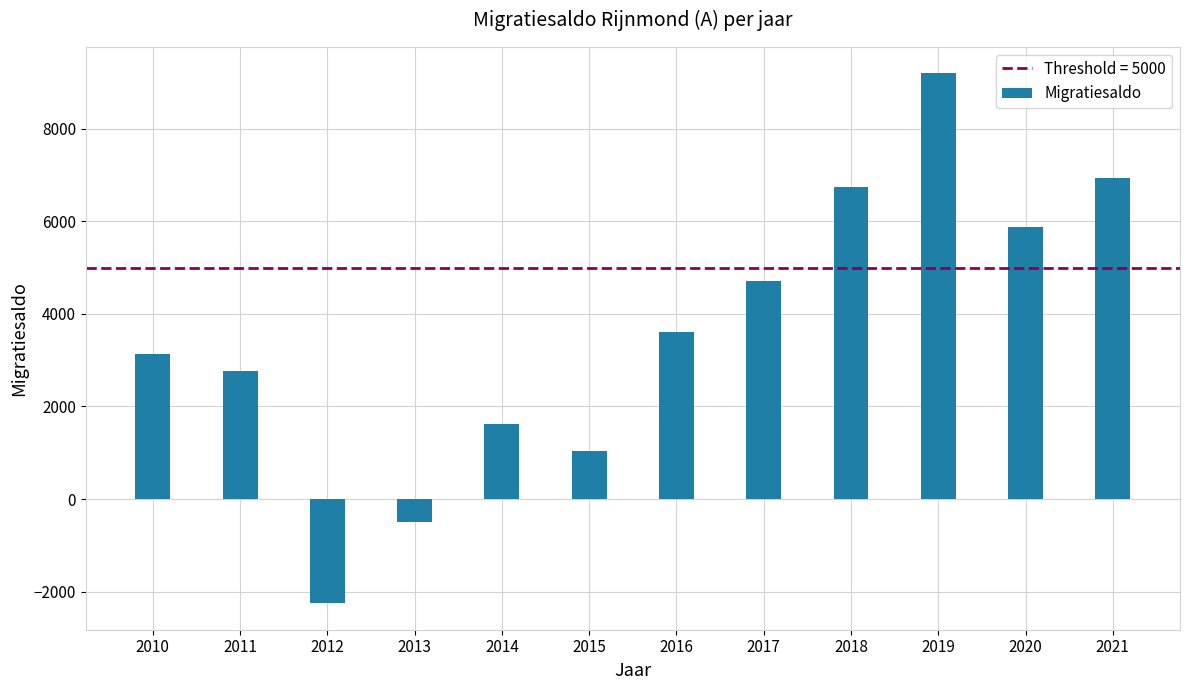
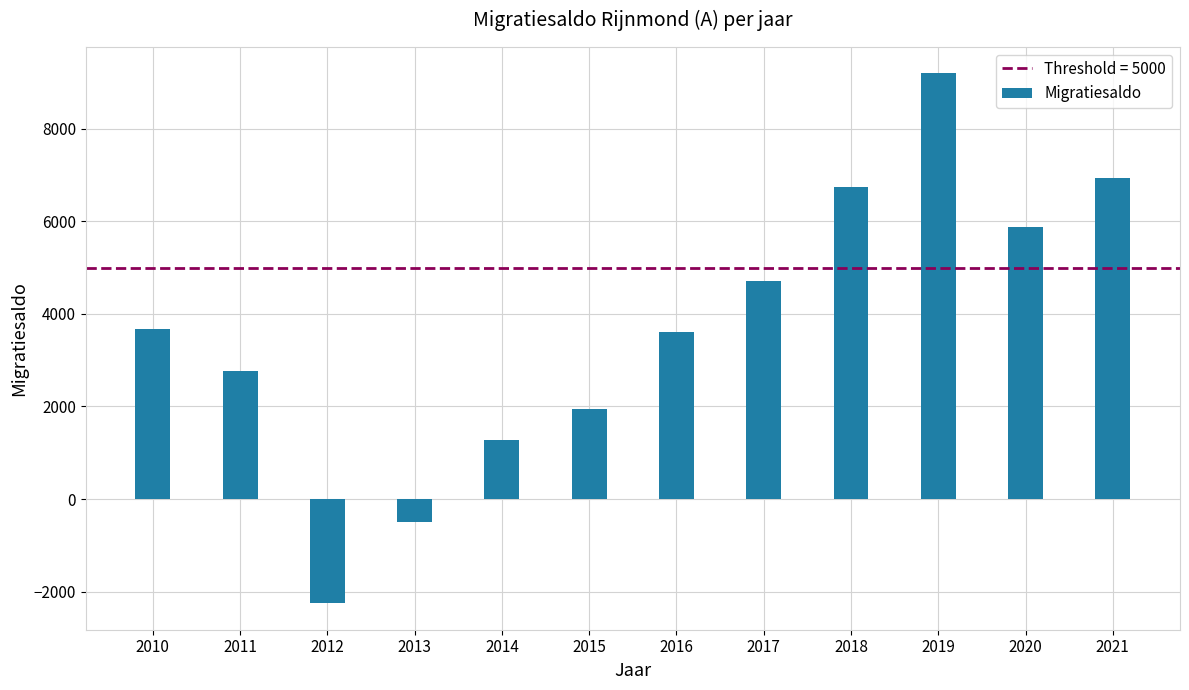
  {
-   "2010": 3100,
+   "2010": 3700,
    "2011": 2800,
    "2012": -2200,
    "2013": -500,
-   "2014": 1600,
-   "2015": 1000,
+   "2014": 1300,
+   "2015": 2000,
    "2016": 3600,
    "2017": 4700,
    "2018": 6700,
    "2019": 9200,
    "2020": 5900,
    "2021": 6900
  }
